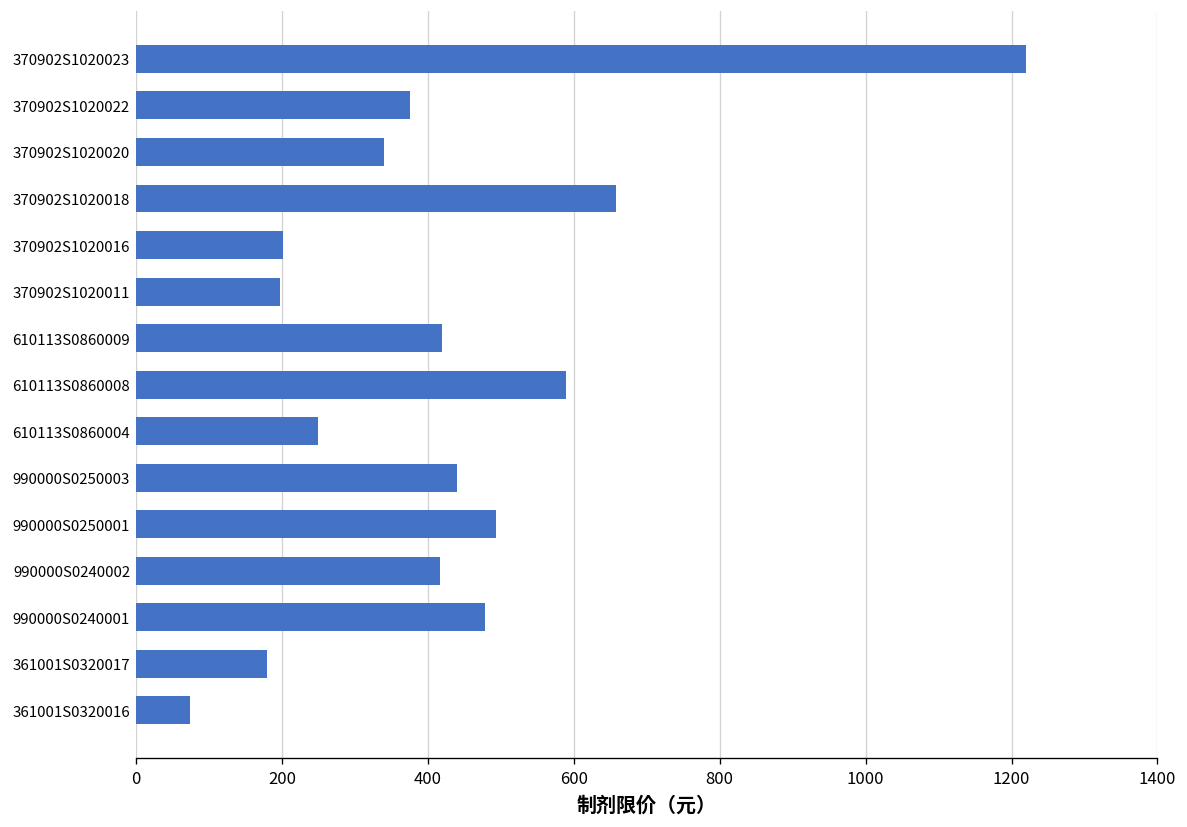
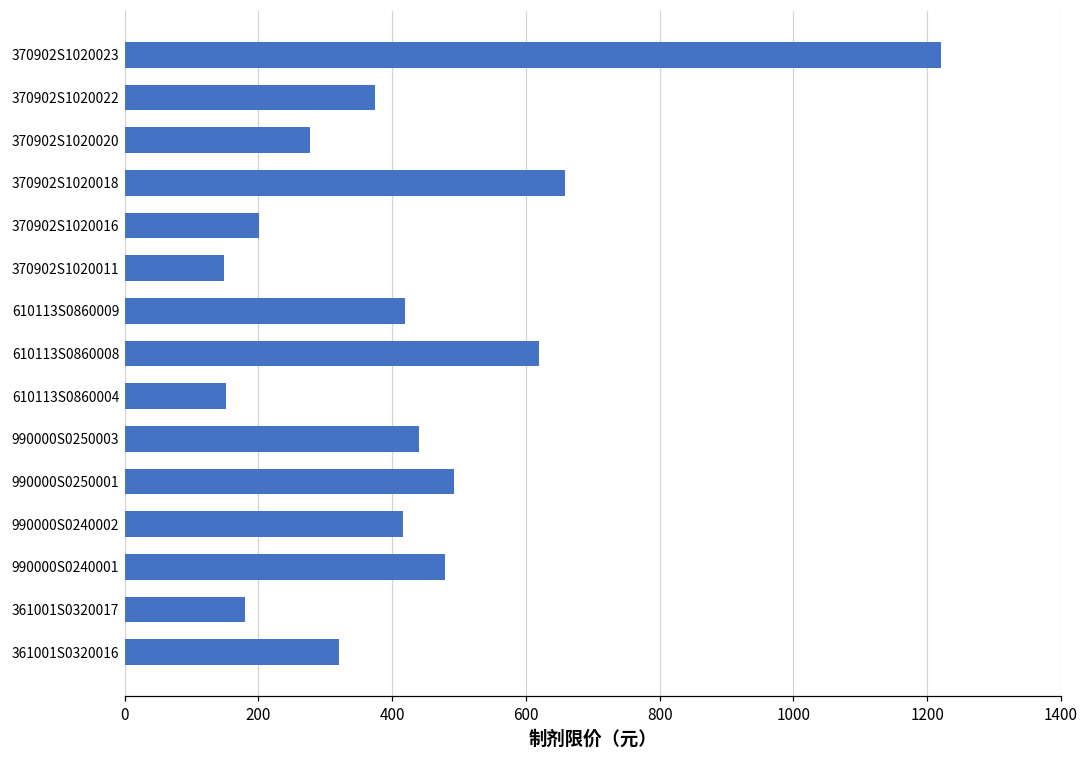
  {
    "370902S1020023": 1220,
    "370902S1020022": 380,
-   "370902S1020020": 340,
+   "370902S1020020": 280,
    "370902S1020018": 660,
    "370902S1020016": 200,
-   "370902S1020011": 200,
+   "370902S1020011": 150,
    "610113S0860009": 420,
-   "610113S0860008": 590,
-   "610113S0860004": 250,
+   "610113S0860008": 620,
+   "610113S0860004": 150,
    "990000S0250003": 440,
    "990000S0250001": 490,
    "990000S0240002": 420,
    "990000S0240001": 480,
    "361001S0320017": 180,
-   "361001S0320016": 70
+   "361001S0320016": 320
  }
